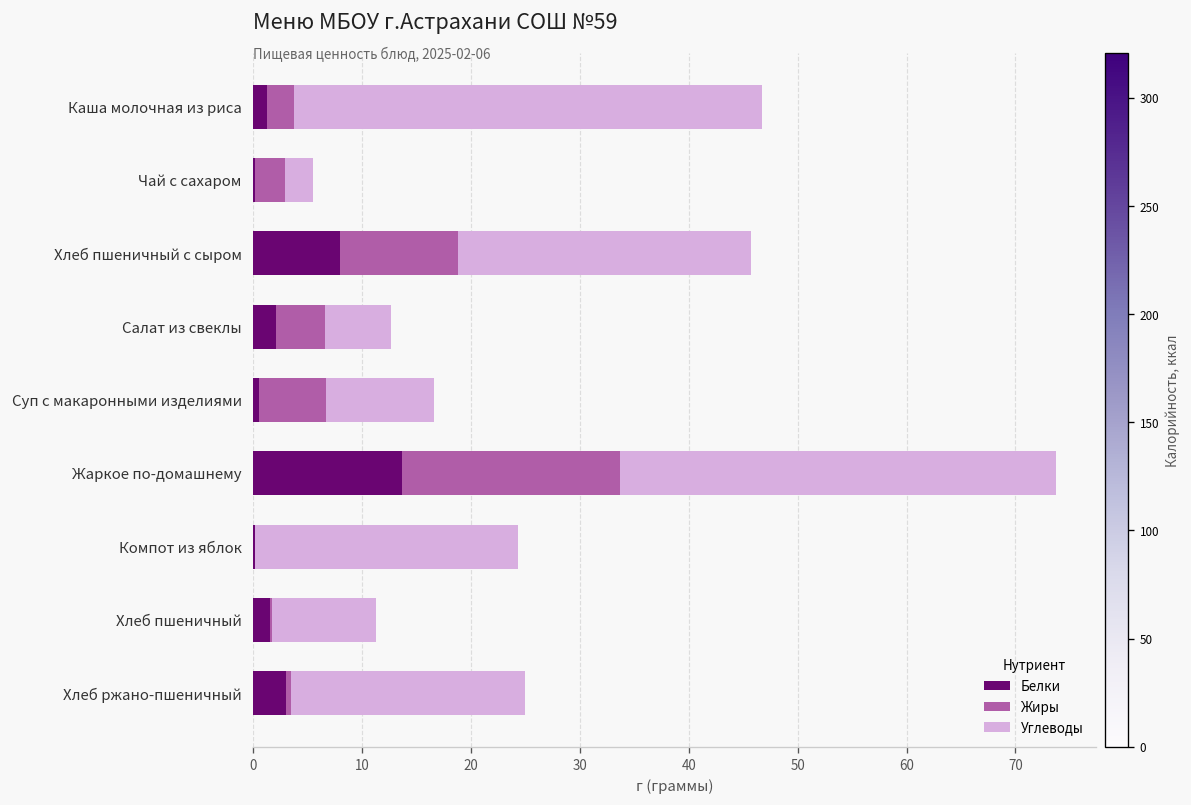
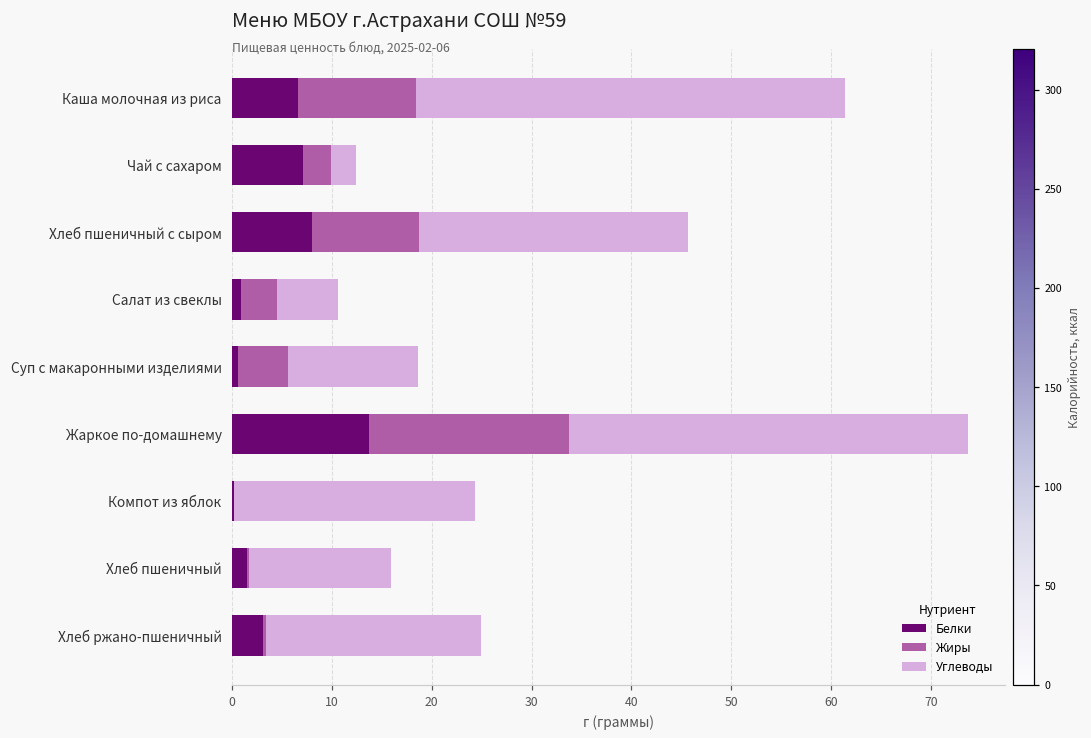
  {
    "Белки": {
-     "Каша молочная из риса": 1,
-     "Чай с сахаром": 0,
+     "Каша молочная из риса": 7,
+     "Чай с сахаром": 7,
      "Хлеб пшеничный с сыром": 8,
-     "Салат из свеклы": 2,
+     "Салат из свеклы": 1,
      "Суп с макаронными изделиями": 1,
      "Жаркое по-домашнему": 14,
      "Хлеб пшеничный": 2,
      "Хлеб ржано-пшеничный": 3
    },
    "Жиры": {
-     "Каша молочная из риса": 2,
+     "Каша молочная из риса": 12,
      "Чай с сахаром": 3,
      "Хлеб пшеничный с сыром": 11,
-     "Салат из свеклы": 5,
-     "Суп с макаронными изделиями": 6,
+     "Салат из свеклы": 4,
+     "Суп с макаронными изделиями": 5,
      "Жаркое по-домашнему": 20,
      "Компот из яблок": 0,
      "Хлеб ржано-пшеничный": 0
    },
    "Углеводы": {
      "Каша молочная из риса": 43,
      "Чай с сахаром": 3,
      "Хлеб пшеничный с сыром": 27,
      "Салат из свеклы": 6,
-     "Суп с макаронными изделиями": 10,
+     "Суп с макаронными изделиями": 13,
      "Жаркое по-домашнему": 40,
      "Компот из яблок": 24,
-     "Хлеб пшеничный": 10,
+     "Хлеб пшеничный": 14,
      "Хлеб ржано-пшеничный": 22
    }
  }
